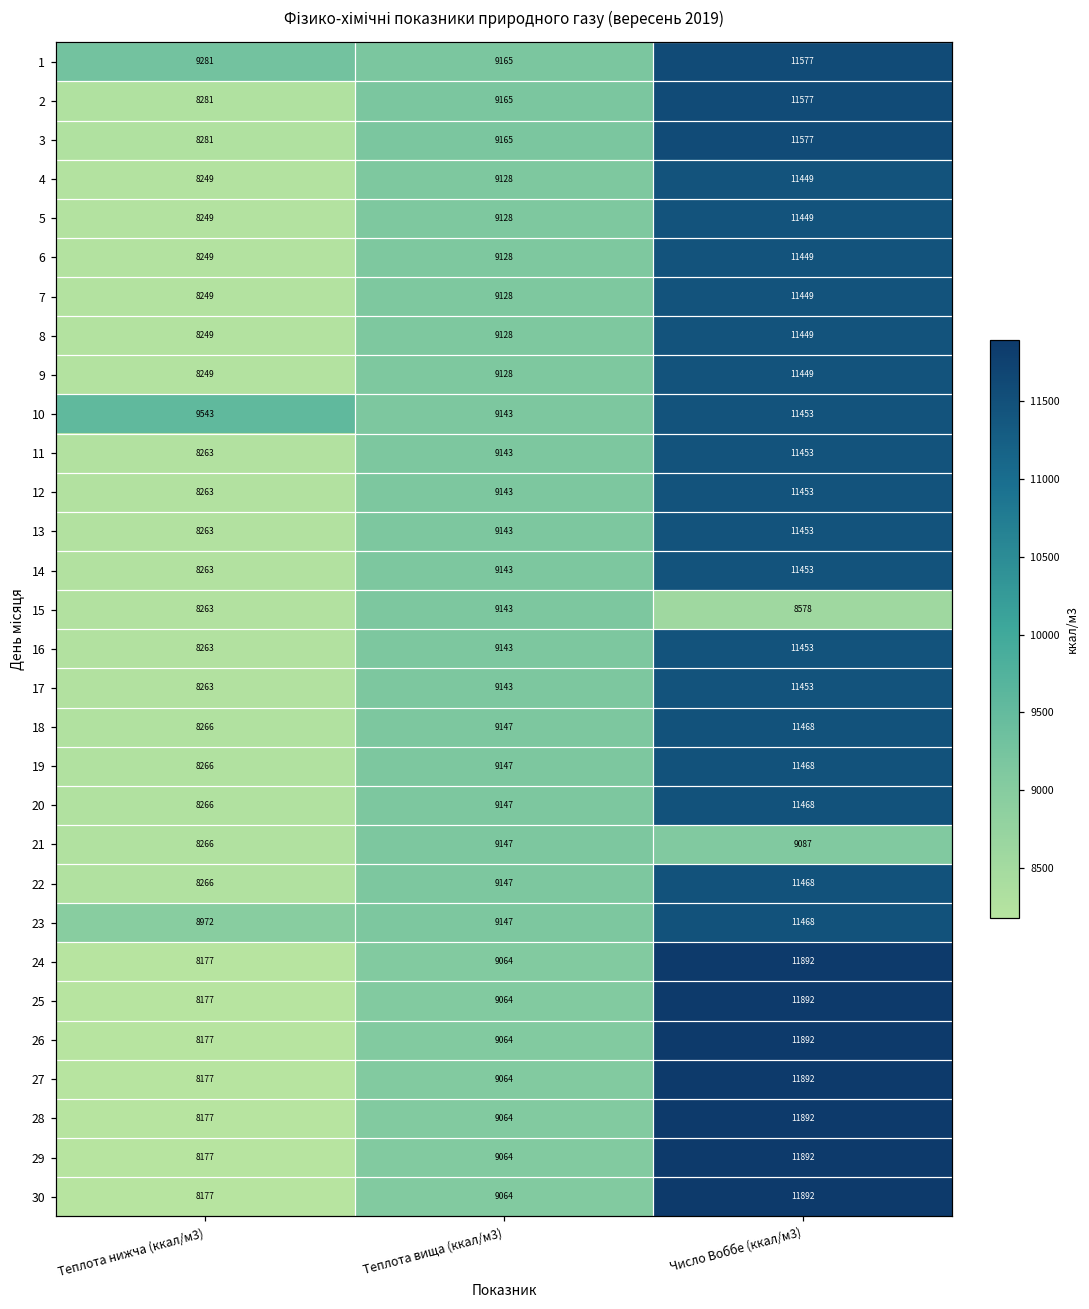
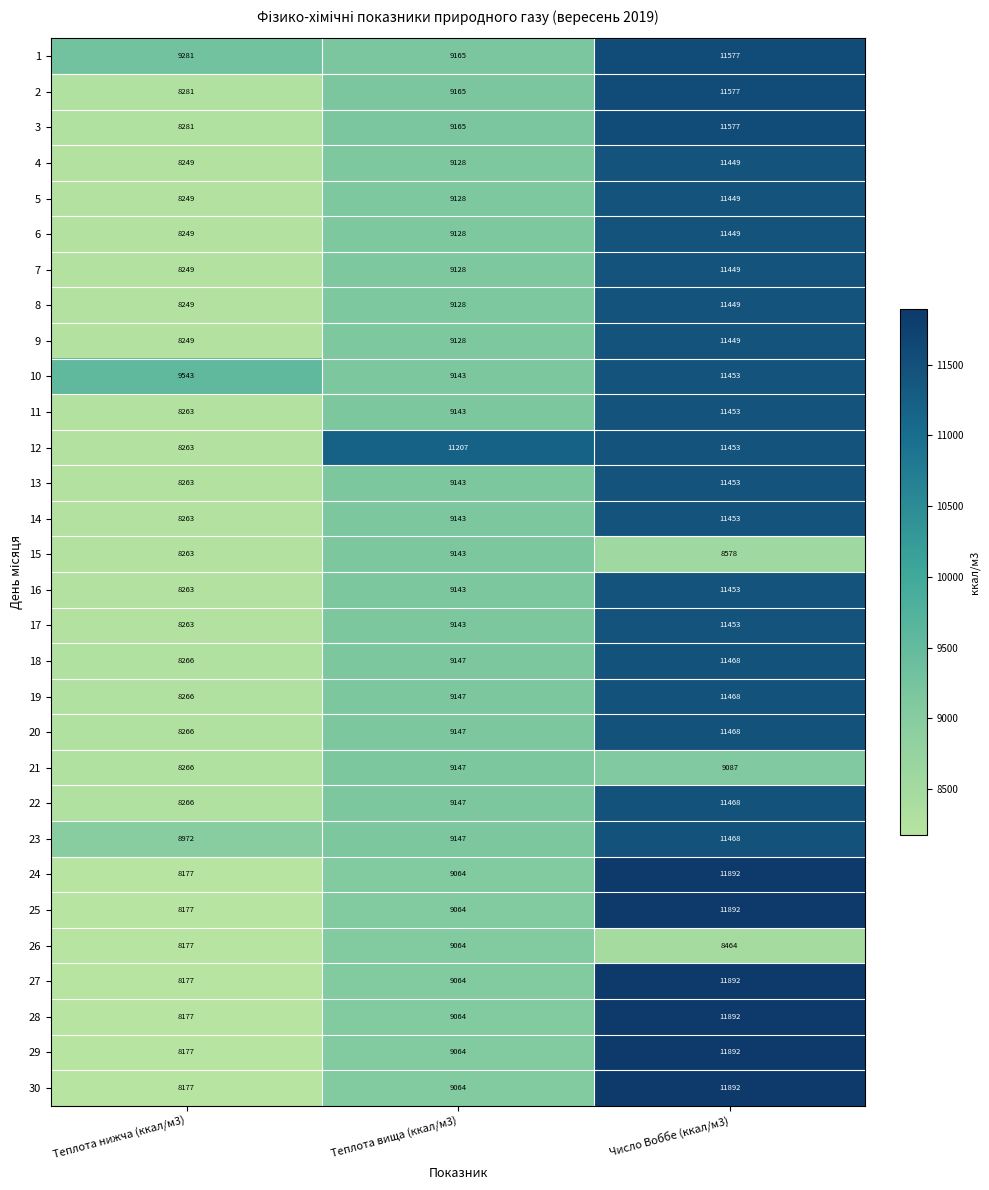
  {
    "1": {
      "Теплота нижча (ккал/м3)": 9281,
      "Теплота вища (ккал/м3)": 9165,
      "Число Воббе (ккал/м3)": 11577
    },
    "2": {
      "Теплота нижча (ккал/м3)": 8281,
      "Теплота вища (ккал/м3)": 9165,
      "Число Воббе (ккал/м3)": 11577
    },
    "3": {
      "Теплота нижча (ккал/м3)": 8281,
      "Теплота вища (ккал/м3)": 9165,
      "Число Воббе (ккал/м3)": 11577
    },
    "4": {
      "Теплота нижча (ккал/м3)": 8249,
      "Теплота вища (ккал/м3)": 9128,
      "Число Воббе (ккал/м3)": 11449
    },
    "5": {
      "Теплота нижча (ккал/м3)": 8249,
      "Теплота вища (ккал/м3)": 9128,
      "Число Воббе (ккал/м3)": 11449
    },
    "6": {
      "Теплота нижча (ккал/м3)": 8249,
      "Теплота вища (ккал/м3)": 9128,
      "Число Воббе (ккал/м3)": 11449
    },
    "7": {
      "Теплота нижча (ккал/м3)": 8249,
      "Теплота вища (ккал/м3)": 9128,
      "Число Воббе (ккал/м3)": 11449
    },
    "8": {
      "Теплота нижча (ккал/м3)": 8249,
      "Теплота вища (ккал/м3)": 9128,
      "Число Воббе (ккал/м3)": 11449
    },
    "9": {
      "Теплота нижча (ккал/м3)": 8249,
      "Теплота вища (ккал/м3)": 9128,
      "Число Воббе (ккал/м3)": 11449
    },
    "10": {
      "Теплота нижча (ккал/м3)": 9543,
      "Теплота вища (ккал/м3)": 9143,
      "Число Воббе (ккал/м3)": 11453
    },
    "11": {
      "Теплота нижча (ккал/м3)": 8263,
      "Теплота вища (ккал/м3)": 9143,
      "Число Воббе (ккал/м3)": 11453
    },
    "12": {
      "Теплота нижча (ккал/м3)": 8263,
-     "Теплота вища (ккал/м3)": 9143,
+     "Теплота вища (ккал/м3)": 11207,
      "Число Воббе (ккал/м3)": 11453
    },
    "13": {
      "Теплота нижча (ккал/м3)": 8263,
      "Теплота вища (ккал/м3)": 9143,
      "Число Воббе (ккал/м3)": 11453
    },
    "14": {
      "Теплота нижча (ккал/м3)": 8263,
      "Теплота вища (ккал/м3)": 9143,
      "Число Воббе (ккал/м3)": 11453
    },
    "15": {
      "Теплота нижча (ккал/м3)": 8263,
      "Теплота вища (ккал/м3)": 9143,
      "Число Воббе (ккал/м3)": 8578
    },
    "16": {
      "Теплота нижча (ккал/м3)": 8263,
      "Теплота вища (ккал/м3)": 9143,
      "Число Воббе (ккал/м3)": 11453
    },
    "17": {
      "Теплота нижча (ккал/м3)": 8263,
      "Теплота вища (ккал/м3)": 9143,
      "Число Воббе (ккал/м3)": 11453
    },
    "18": {
      "Теплота нижча (ккал/м3)": 8266,
      "Теплота вища (ккал/м3)": 9147,
      "Число Воббе (ккал/м3)": 11468
    },
    "19": {
      "Теплота нижча (ккал/м3)": 8266,
      "Теплота вища (ккал/м3)": 9147,
      "Число Воббе (ккал/м3)": 11468
    },
    "20": {
      "Теплота нижча (ккал/м3)": 8266,
      "Теплота вища (ккал/м3)": 9147,
      "Число Воббе (ккал/м3)": 11468
    },
    "21": {
      "Теплота нижча (ккал/м3)": 8266,
      "Теплота вища (ккал/м3)": 9147,
      "Число Воббе (ккал/м3)": 9087
    },
    "22": {
      "Теплота нижча (ккал/м3)": 8266,
      "Теплота вища (ккал/м3)": 9147,
      "Число Воббе (ккал/м3)": 11468
    },
    "23": {
      "Теплота нижча (ккал/м3)": 8972,
      "Теплота вища (ккал/м3)": 9147,
      "Число Воббе (ккал/м3)": 11468
    },
    "24": {
      "Теплота нижча (ккал/м3)": 8177,
      "Теплота вища (ккал/м3)": 9064,
      "Число Воббе (ккал/м3)": 11892
    },
    "25": {
      "Теплота нижча (ккал/м3)": 8177,
      "Теплота вища (ккал/м3)": 9064,
      "Число Воббе (ккал/м3)": 11892
    },
    "26": {
      "Теплота нижча (ккал/м3)": 8177,
      "Теплота вища (ккал/м3)": 9064,
-     "Число Воббе (ккал/м3)": 11892
+     "Число Воббе (ккал/м3)": 8464
    },
    "27": {
      "Теплота нижча (ккал/м3)": 8177,
      "Теплота вища (ккал/м3)": 9064,
      "Число Воббе (ккал/м3)": 11892
    },
    "28": {
      "Теплота нижча (ккал/м3)": 8177,
      "Теплота вища (ккал/м3)": 9064,
      "Число Воббе (ккал/м3)": 11892
    },
    "29": {
      "Теплота нижча (ккал/м3)": 8177,
      "Теплота вища (ккал/м3)": 9064,
      "Число Воббе (ккал/м3)": 11892
    },
    "30": {
      "Теплота нижча (ккал/м3)": 8177,
      "Теплота вища (ккал/м3)": 9064,
      "Число Воббе (ккал/м3)": 11892
    }
  }
